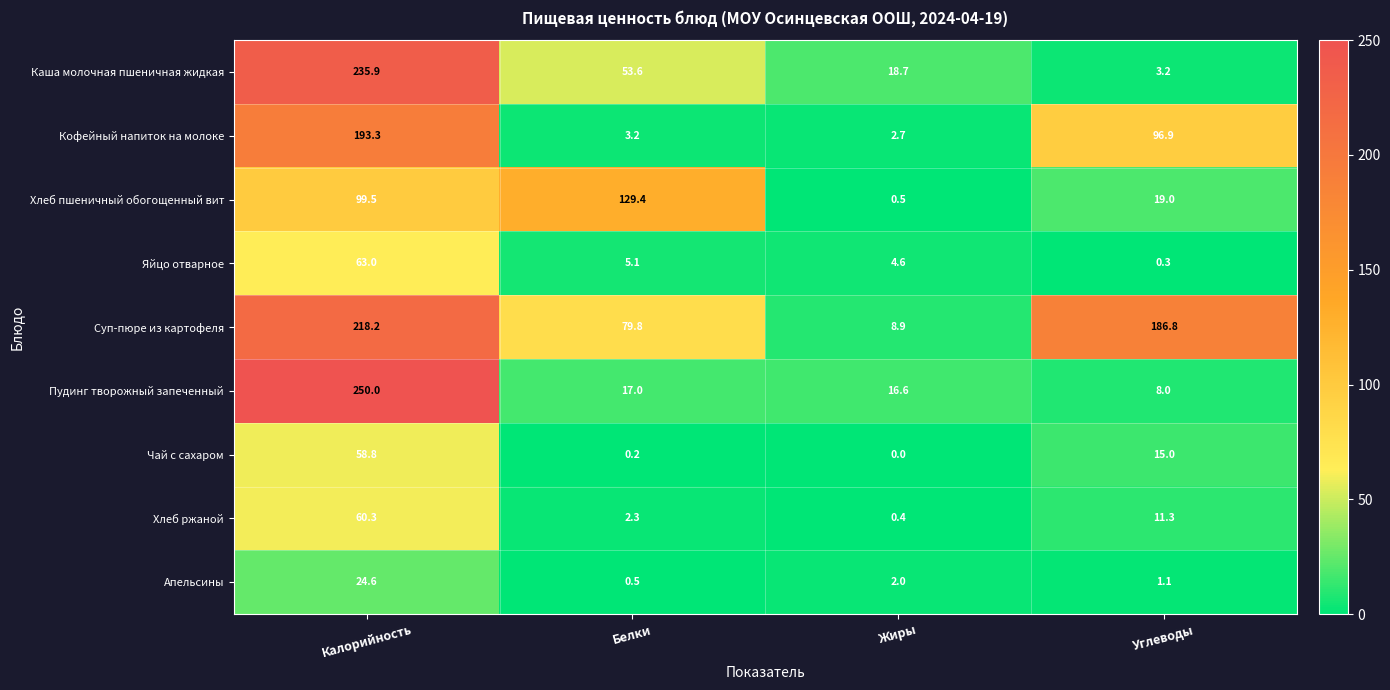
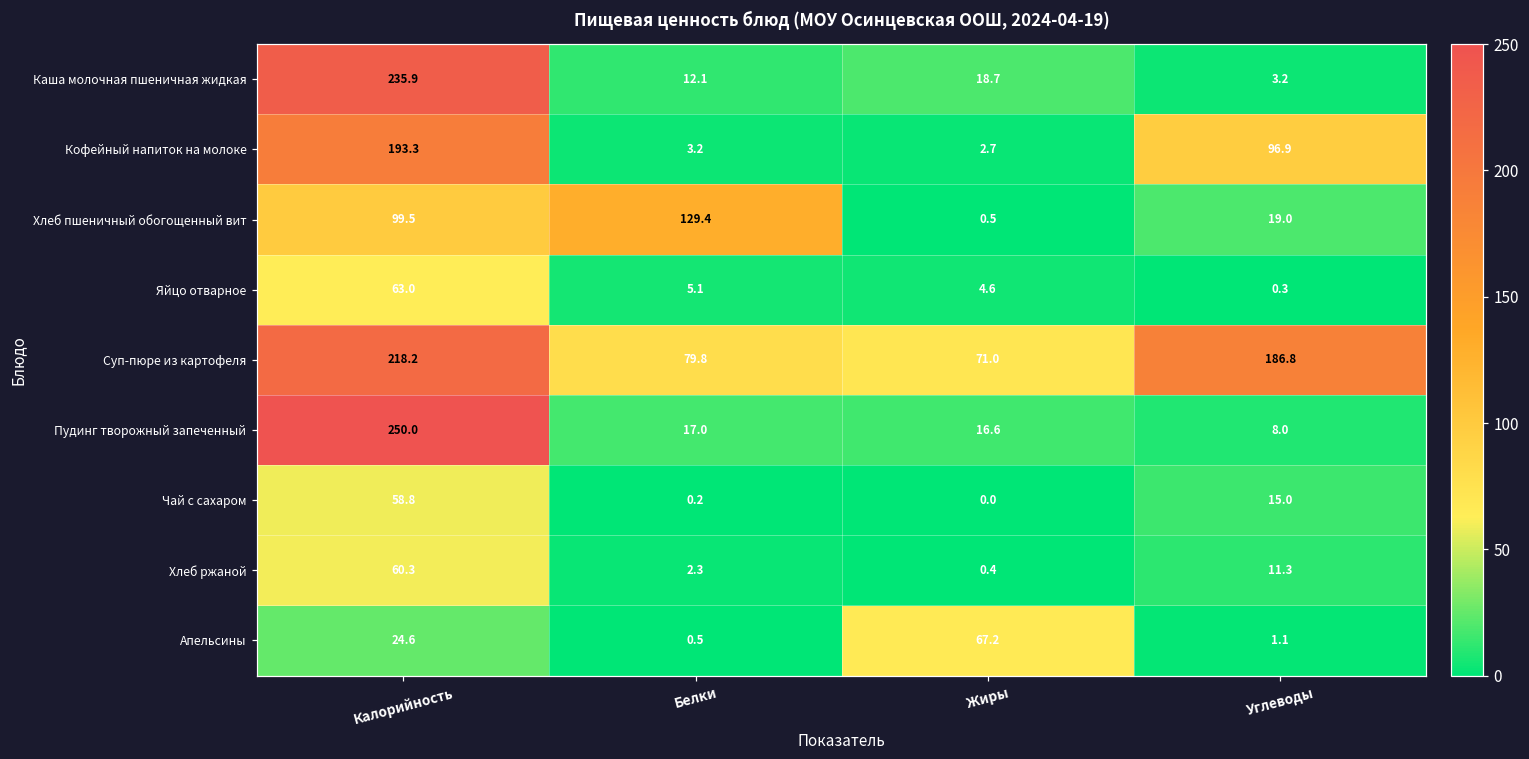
  {
    "Каша молочная пшеничная жидкая": {
      "Калорийность": 235.9,
-     "Белки": 53.6,
+     "Белки": 12.1,
      "Жиры": 18.7,
      "Углеводы": 3.2
    },
    "Кофейный напиток на молоке": {
      "Калорийность": 193.3,
      "Белки": 3.2,
      "Жиры": 2.7,
      "Углеводы": 96.9
    },
    "Хлеб пшеничный обогощенный вит": {
      "Калорийность": 99.5,
      "Белки": 129.4,
      "Жиры": 0.5,
      "Углеводы": 19.0
    },
    "Яйцо отварное": {
      "Калорийность": 63.0,
      "Белки": 5.1,
      "Жиры": 4.6,
      "Углеводы": 0.3
    },
    "Суп-пюре из картофеля": {
      "Калорийность": 218.2,
      "Белки": 79.8,
-     "Жиры": 8.9,
+     "Жиры": 71.0,
      "Углеводы": 186.8
    },
    "Пудинг творожный запеченный": {
      "Калорийность": 250.0,
      "Белки": 17.0,
      "Жиры": 16.6,
      "Углеводы": 8.0
    },
    "Чай с сахаром": {
      "Калорийность": 58.8,
      "Белки": 0.2,
      "Жиры": 0.0,
      "Углеводы": 15.0
    },
    "Хлеб ржаной": {
      "Калорийность": 60.3,
      "Белки": 2.3,
      "Жиры": 0.4,
      "Углеводы": 11.3
    },
    "Апельсины": {
      "Калорийность": 24.6,
      "Белки": 0.5,
-     "Жиры": 2.0,
+     "Жиры": 67.2,
      "Углеводы": 1.1
    }
  }
